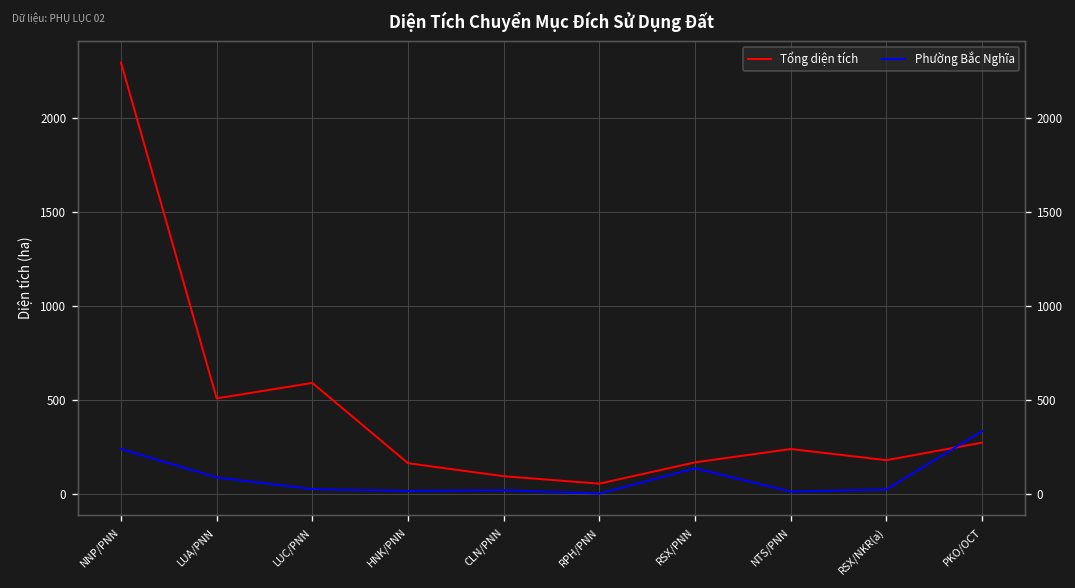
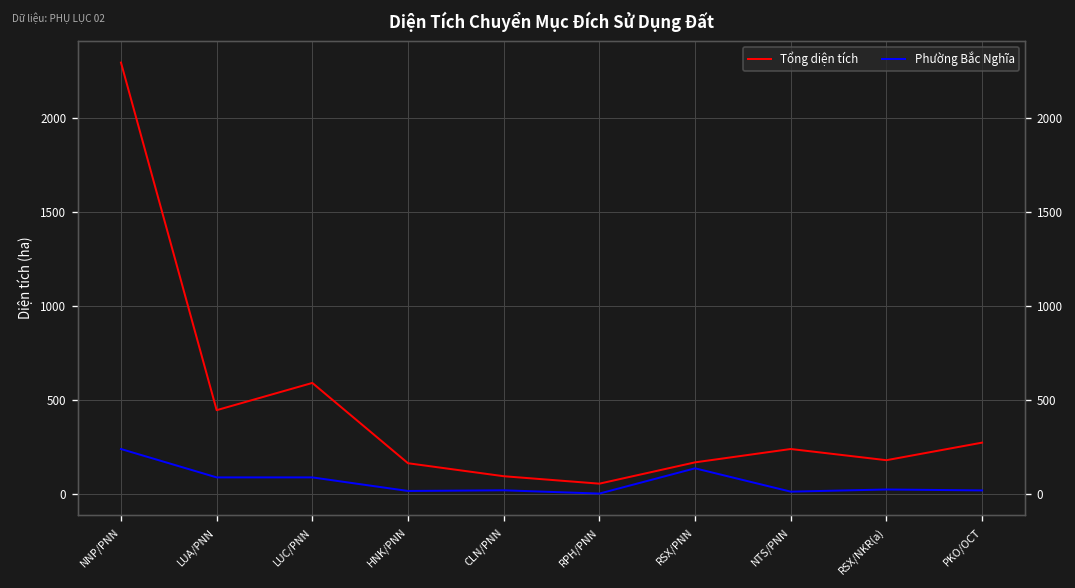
  {
    "Tổng diện tích": {
      "NNP/PNN": 2290,
-     "LUA/PNN": 510,
+     "LUA/PNN": 440,
      "LUC/PNN": 590,
      "HNK/PNN": 160,
      "CLN/PNN": 90,
      "RPH/PNN": 50,
      "RSX/PNN": 170,
      "NTS/PNN": 240,
      "RSX/NKR(a)": 180,
      "PKO/OCT": 270
    },
    "Phường Bắc Nghĩa": {
      "NNP/PNN": 240,
      "LUA/PNN": 90,
-     "LUC/PNN": 20,
+     "LUC/PNN": 90,
      "HNK/PNN": 10,
      "CLN/PNN": 20,
      "RPH/PNN": 0,
      "RSX/PNN": 130,
      "NTS/PNN": 10,
      "RSX/NKR(a)": 20,
-     "PKO/OCT": 330
+     "PKO/OCT": 20
    }
  }
